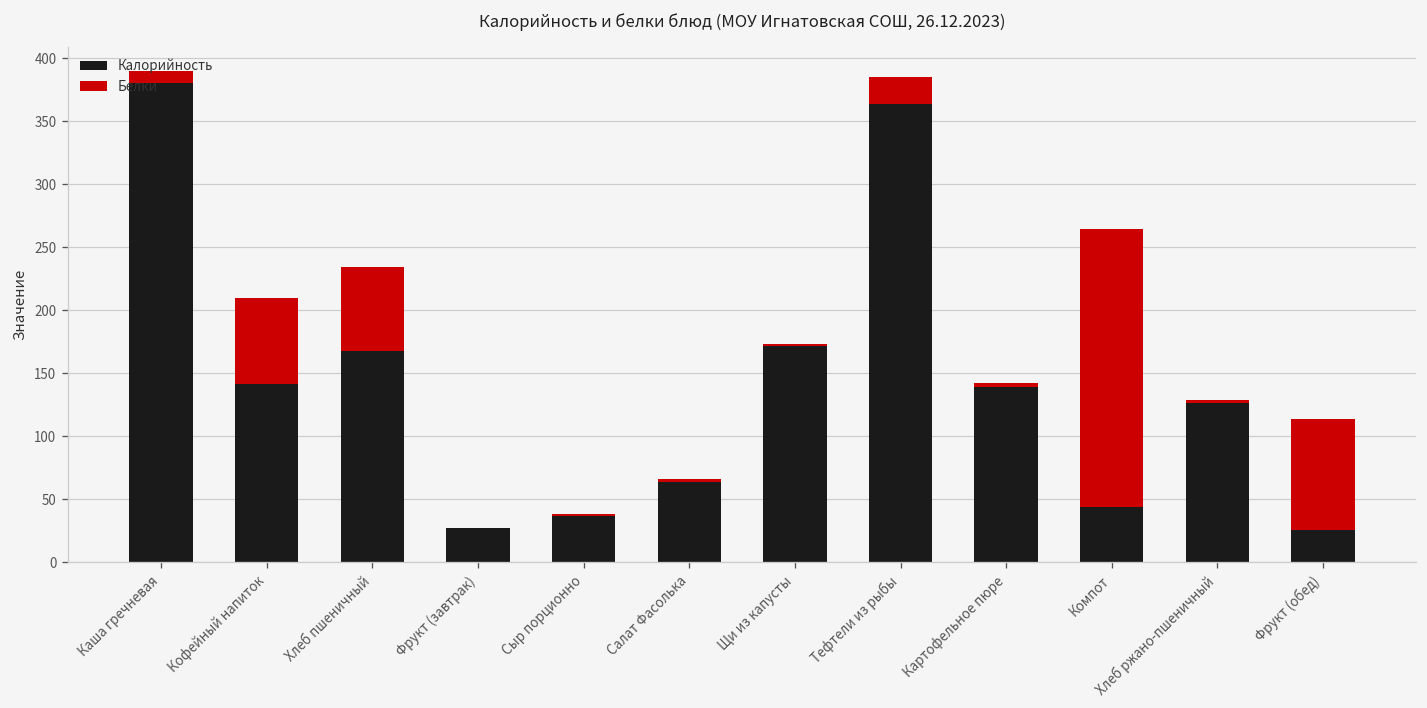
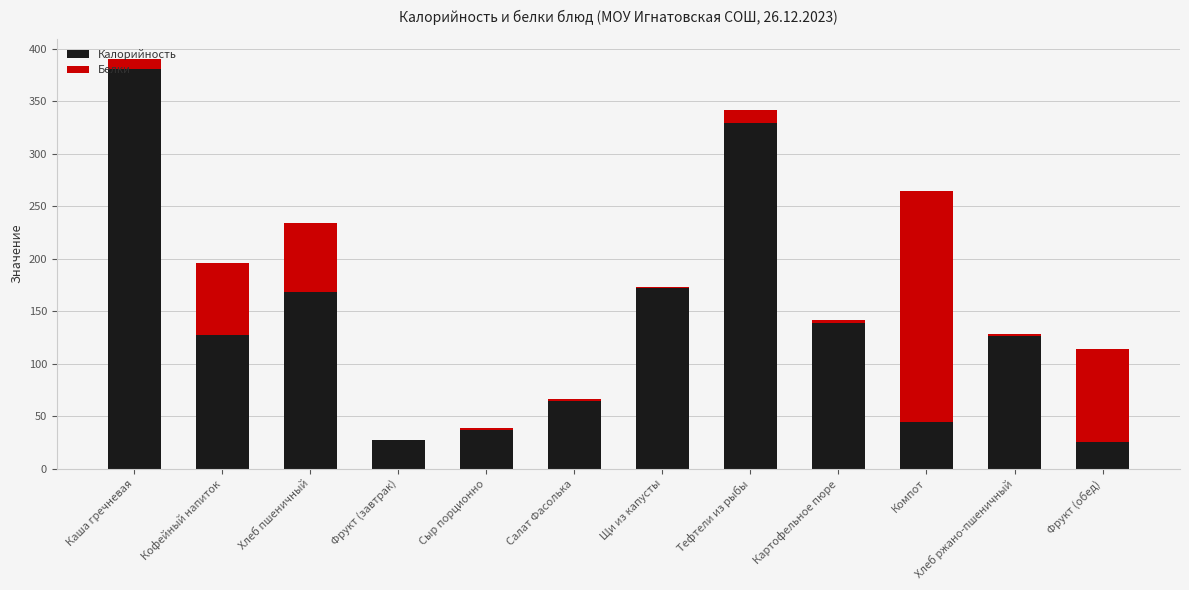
  {
    "Калорийность": {
      "Каша гречневая": 380,
-     "Кофейный напиток": 141,
+     "Кофейный напиток": 128,
      "Хлеб пшеничный": 168,
      "Фрукт (завтрак)": 27,
      "Сыр порционно": 36,
      "Салат Фасолька": 64,
      "Щи из капусты": 172,
-     "Тефтели из рыбы": 364,
+     "Тефтели из рыбы": 329,
      "Картофельное пюре": 139,
      "Компот": 44,
      "Хлеб ржано-пшеничный": 127,
      "Фрукт (обед)": 26
    },
    "Белки": {
      "Каша гречневая": 10,
      "Кофейный напиток": 68,
      "Хлеб пшеничный": 67,
      "Фрукт (завтрак)": 0,
-     "Тефтели из рыбы": 21,
+     "Тефтели из рыбы": 13,
      "Картофельное пюре": 3,
      "Компот": 221,
      "Фрукт (обед)": 88
    }
  }
